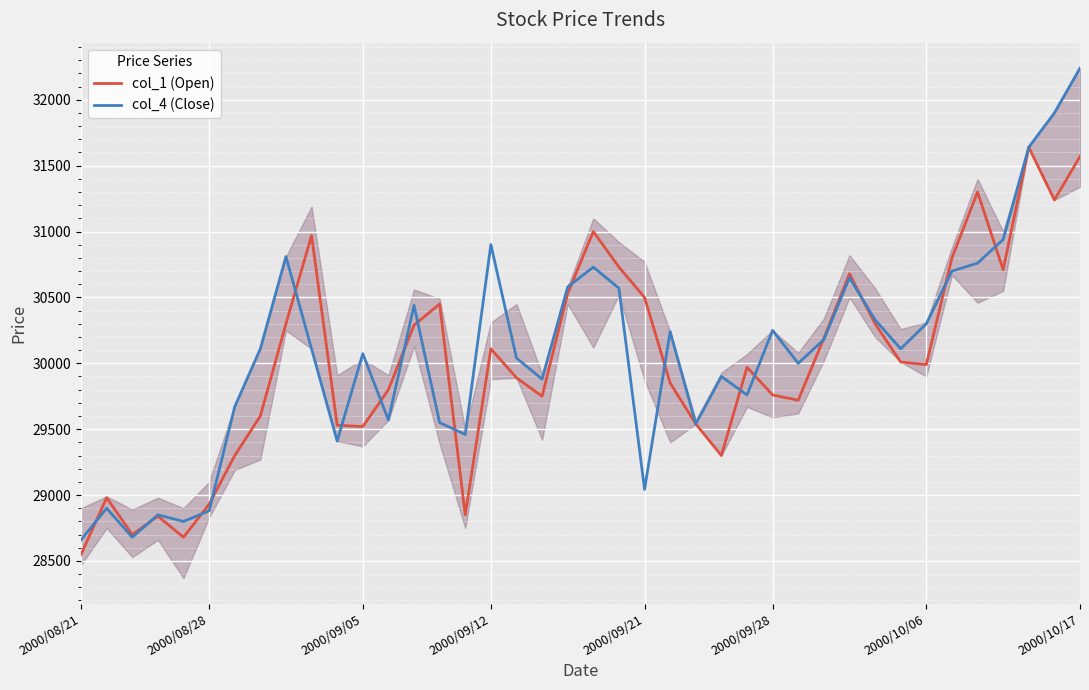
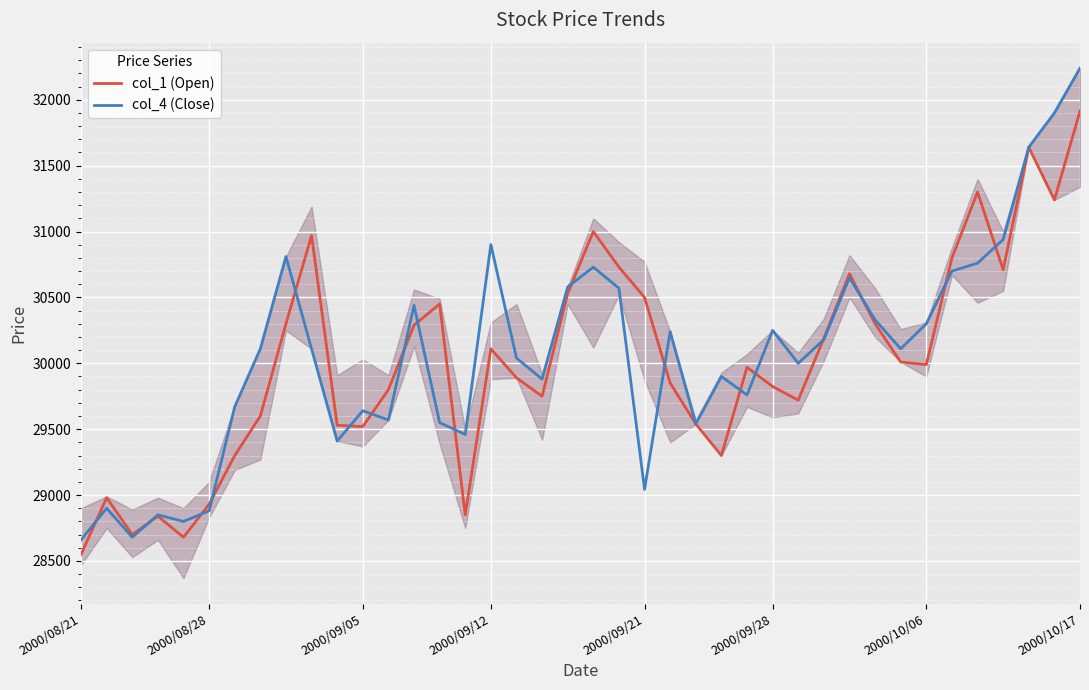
  {
    "col_1 (Open)": {
      "2000/08/21": 28550,
      "2000/08/28": 28930,
      "2000/09/05": 29520,
      "2000/09/12": 30110,
      "2000/09/21": 30500,
-     "2000/09/28": 29760,
+     "2000/09/28": 29820,
      "2000/10/06": 29990,
-     "2000/10/17": 31570
+     "2000/10/17": 31910
    },
    "col_4 (Close)": {
      "2000/08/21": 28660,
      "2000/08/28": 28880,
-     "2000/09/05": 30070,
+     "2000/09/05": 29640,
      "2000/09/12": 30900,
      "2000/09/21": 29040
    }
  }
